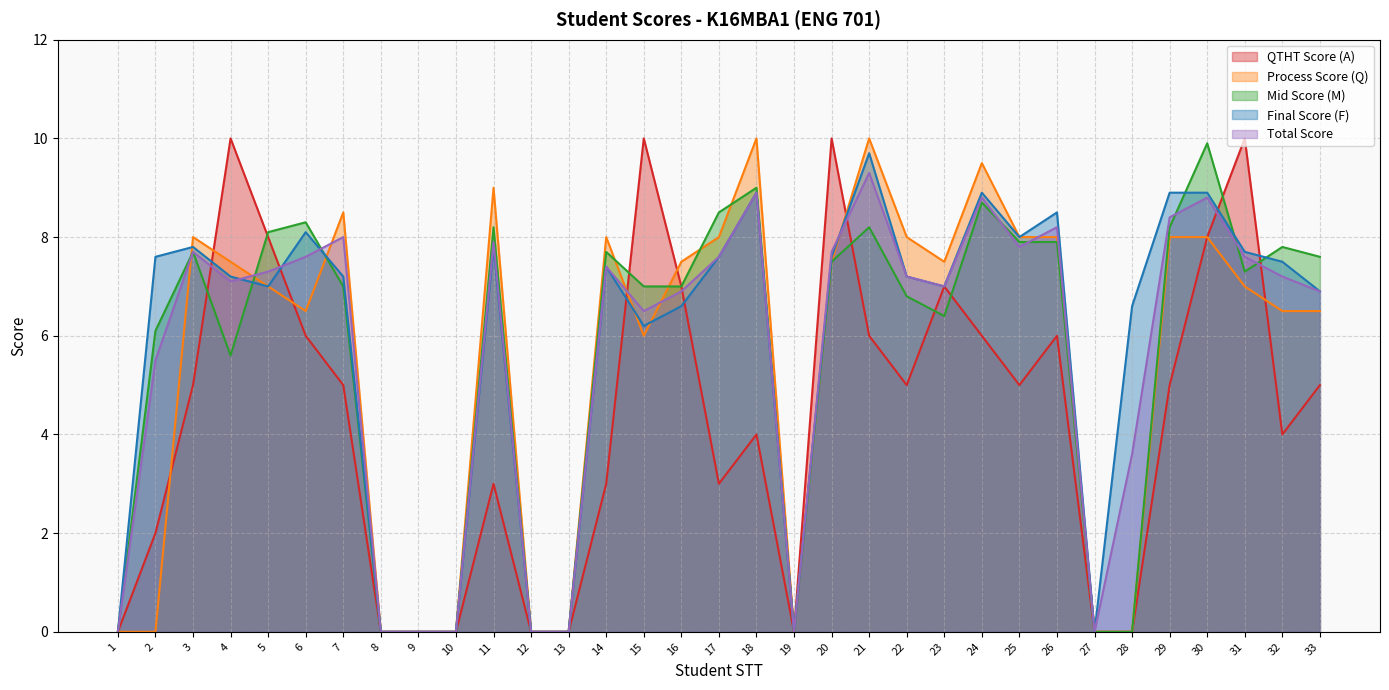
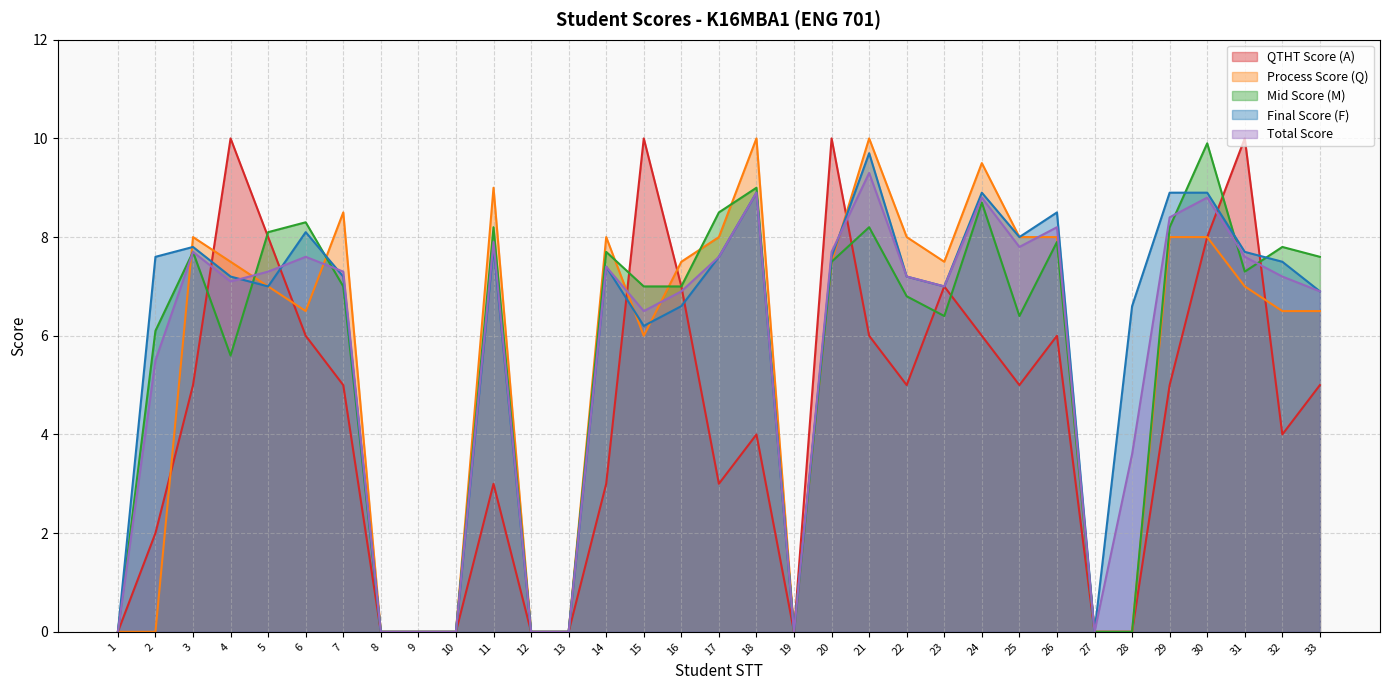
  {
    "Mid Score (M)": {
      "2": 6.1,
      "4": 5.6,
      "5": 8.1,
      "6": 8.3,
      "7": 7.0,
      "11": 8.2,
      "14": 7.7,
      "15": 7.0,
      "17": 8.5,
      "18": 9.0,
      "21": 8.2,
      "22": 6.8,
      "23": 6.4,
      "24": 8.7,
-     "25": 7.9,
+     "25": 6.4,
      "26": 7.9,
      "29": 8.2,
      "30": 9.9,
      "31": 7.3,
      "32": 7.8,
      "33": 7.6
    },
    "Final Score (F)": {
      "2": 7.6,
      "3": 7.8,
      "4": 7.2,
      "6": 8.1,
      "7": 7.2,
      "11": 7.8,
      "15": 6.2,
      "16": 6.6,
      "20": 7.6,
      "21": 9.7,
      "24": 8.9,
      "26": 8.5,
      "28": 6.6,
      "29": 8.9,
      "30": 8.9,
      "31": 7.7,
      "32": 7.5
    },
    "Total Score": {
      "2": 5.5,
      "4": 7.1,
      "5": 7.3,
      "6": 7.6,
-     "7": 8.0,
+     "7": 7.3,
      "11": 7.9,
      "15": 6.5,
      "16": 6.9,
      "20": 7.7,
      "21": 9.3,
      "24": 8.8,
      "25": 7.8,
      "26": 8.2,
      "28": 3.6,
      "29": 8.4,
      "30": 8.8,
      "31": 7.6,
      "32": 7.2
    }
  }
